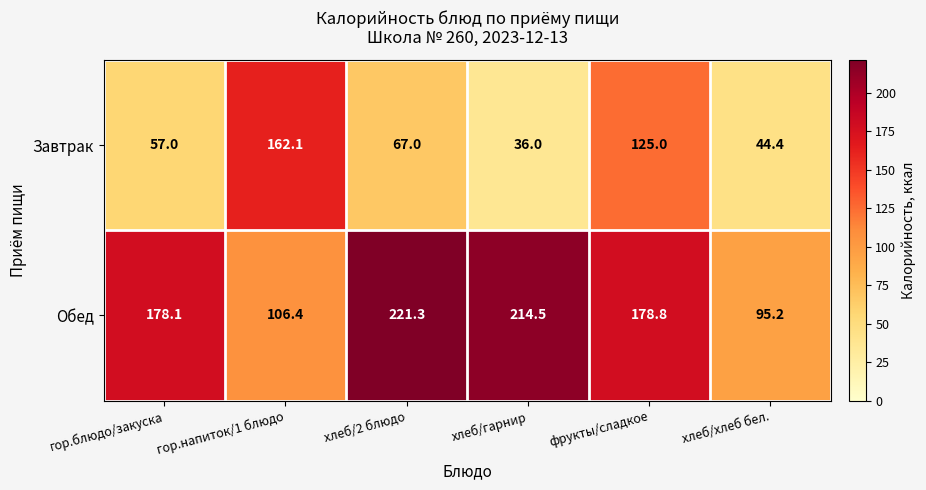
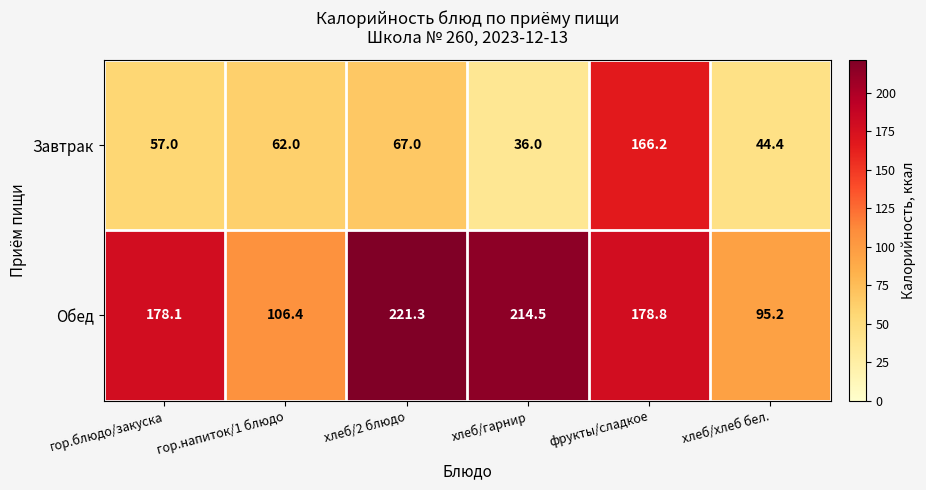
  {
    "Завтрак": {
      "гор.блюдо/закуска": 57.0,
-     "гор.напиток/1 блюдо": 162.1,
+     "гор.напиток/1 блюдо": 62.0,
      "хлеб/2 блюдо": 67.0,
      "хлеб/гарнир": 36.0,
-     "фрукты/сладкое": 125.0,
+     "фрукты/сладкое": 166.2,
      "хлеб/хлеб бел.": 44.4
    },
    "Обед": {
      "гор.блюдо/закуска": 178.1,
      "гор.напиток/1 блюдо": 106.4,
      "хлеб/2 блюдо": 221.3,
      "хлеб/гарнир": 214.5,
      "фрукты/сладкое": 178.8,
      "хлеб/хлеб бел.": 95.2
    }
  }
